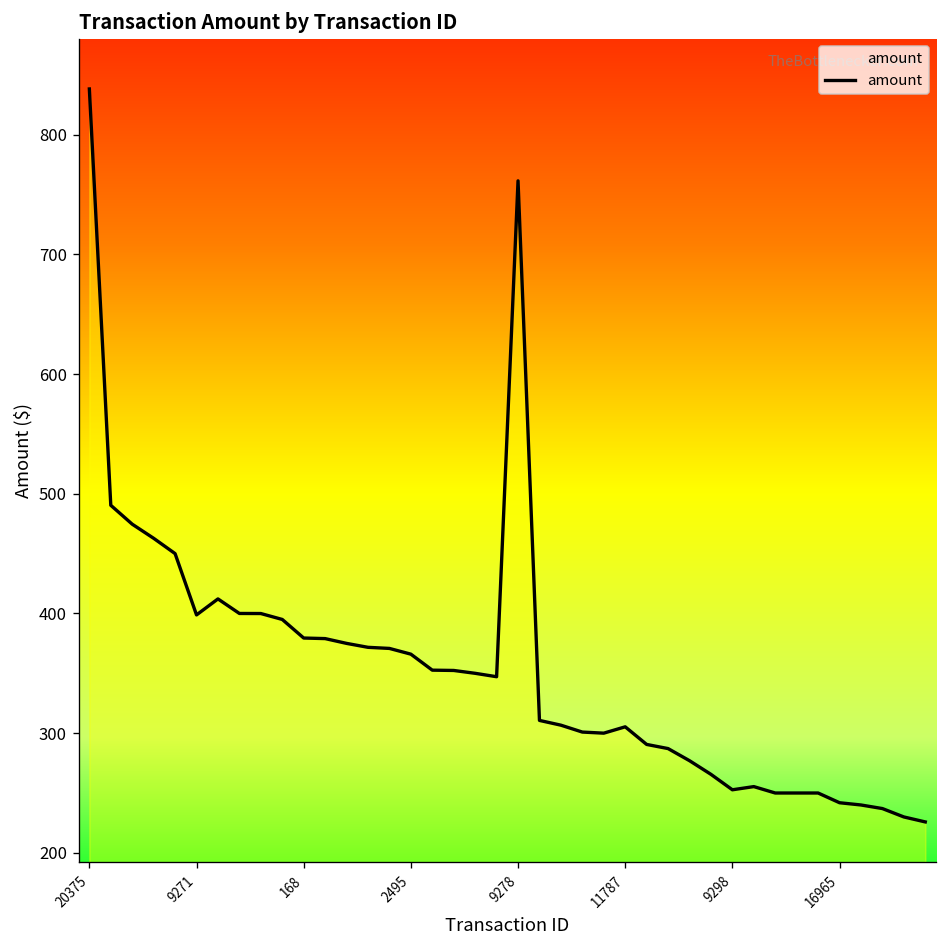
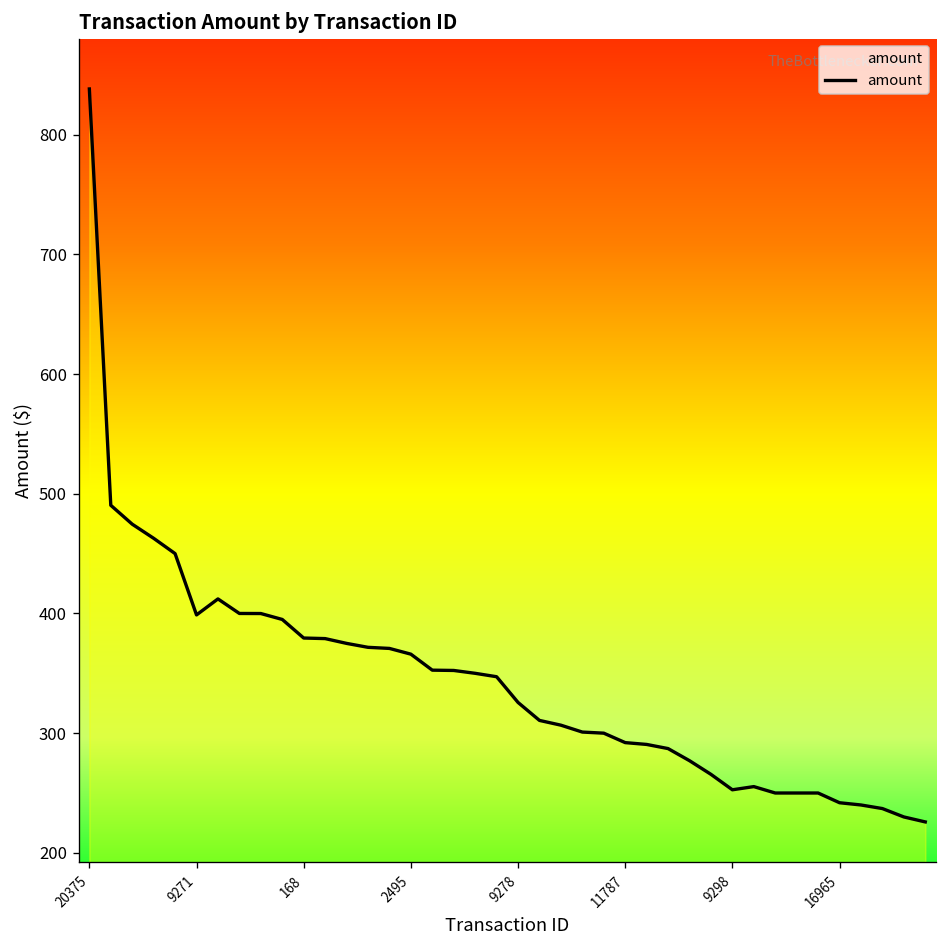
  {
    "20375": 840,
    "9271": 400,
    "168": 380,
    "2495": 370,
-   "9278": 760,
-   "11787": 310,
+   "9278": 330,
+   "11787": 290,
    "9298": 250,
    "16965": 240
  }
